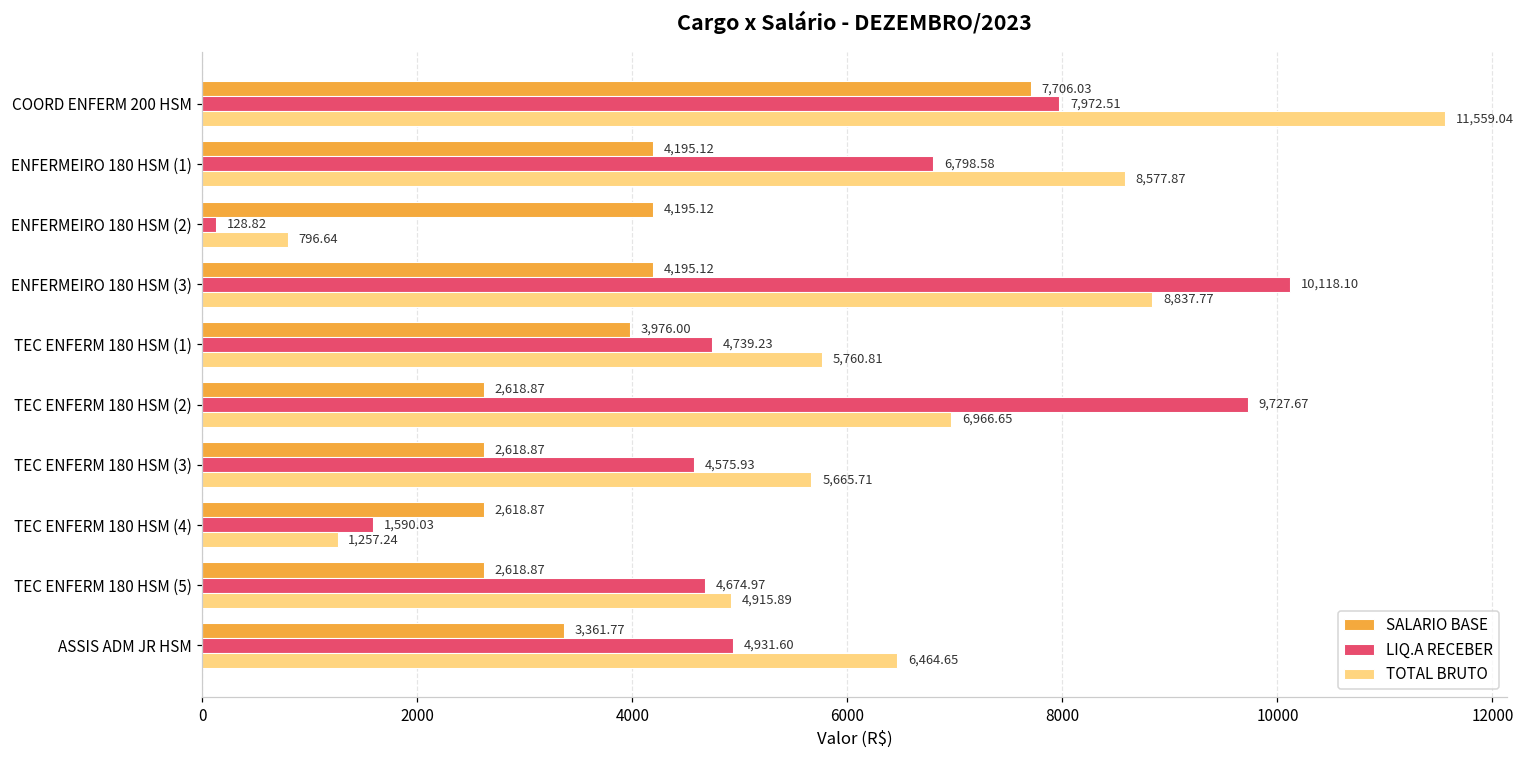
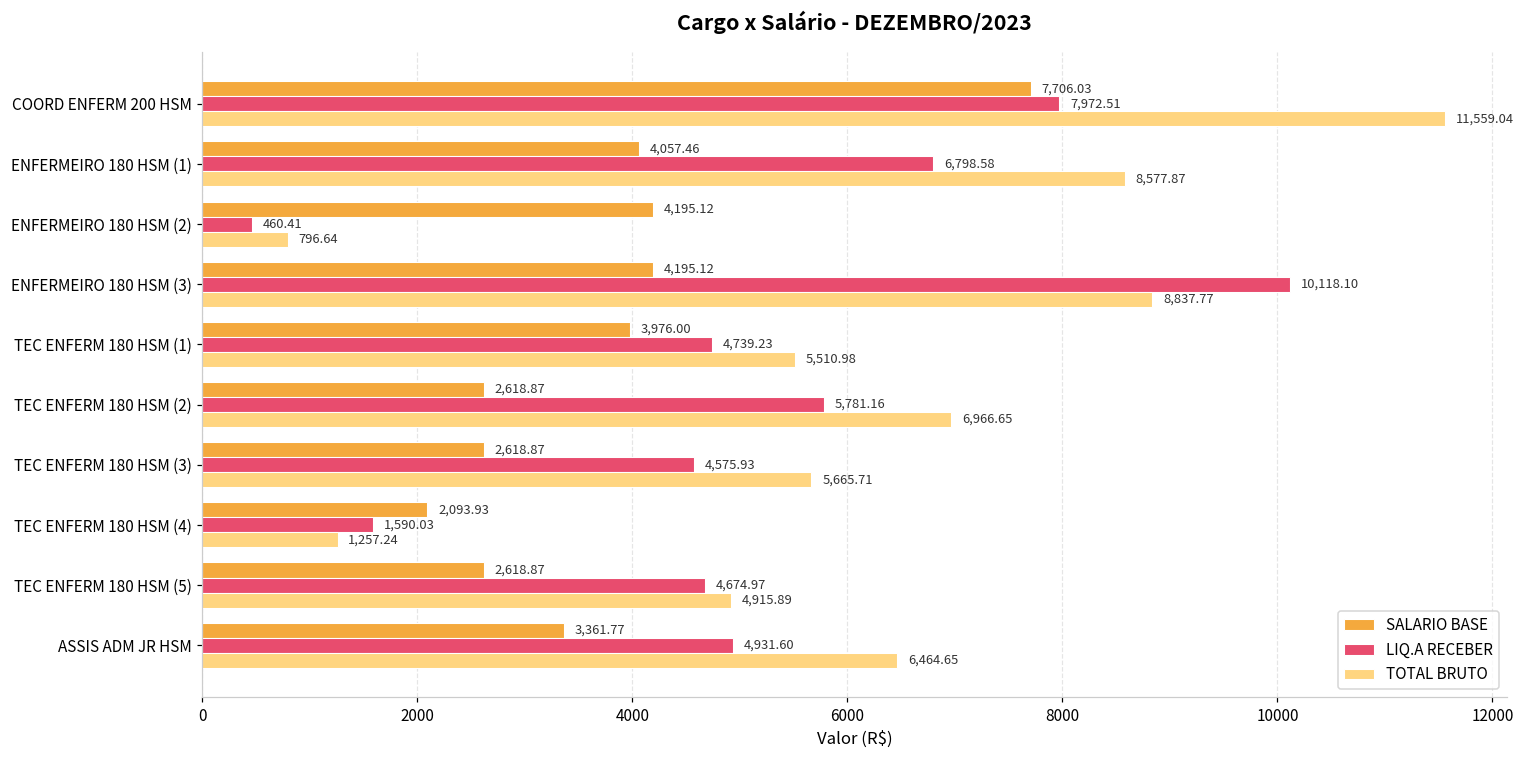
  {
    "SALARIO BASE": {
      "COORD ENFERM 200 HSM": "7,706.03",
-     "ENFERMEIRO 180 HSM (1)": "4,195.12",
+     "ENFERMEIRO 180 HSM (1)": "4,057.46",
      "ENFERMEIRO 180 HSM (2)": "4,195.12",
      "ENFERMEIRO 180 HSM (3)": "4,195.12",
      "TEC ENFERM 180 HSM (1)": "3,976.00",
      "TEC ENFERM 180 HSM (2)": "2,618.87",
      "TEC ENFERM 180 HSM (3)": "2,618.87",
-     "TEC ENFERM 180 HSM (4)": "2,618.87",
+     "TEC ENFERM 180 HSM (4)": "2,093.93",
      "TEC ENFERM 180 HSM (5)": "2,618.87",
      "ASSIS ADM JR HSM": "3,361.77"
    },
    "LIQ.A RECEBER": {
      "COORD ENFERM 200 HSM": "7,972.51",
      "ENFERMEIRO 180 HSM (1)": "6,798.58",
-     "ENFERMEIRO 180 HSM (2)": "128.82",
+     "ENFERMEIRO 180 HSM (2)": "460.41",
      "ENFERMEIRO 180 HSM (3)": "10,118.10",
      "TEC ENFERM 180 HSM (1)": "4,739.23",
-     "TEC ENFERM 180 HSM (2)": "9,727.67",
+     "TEC ENFERM 180 HSM (2)": "5,781.16",
      "TEC ENFERM 180 HSM (3)": "4,575.93",
      "TEC ENFERM 180 HSM (4)": "1,590.03",
      "TEC ENFERM 180 HSM (5)": "4,674.97",
      "ASSIS ADM JR HSM": "4,931.60"
    },
    "TOTAL BRUTO": {
      "COORD ENFERM 200 HSM": "11,559.04",
      "ENFERMEIRO 180 HSM (1)": "8,577.87",
      "ENFERMEIRO 180 HSM (2)": "796.64",
      "ENFERMEIRO 180 HSM (3)": "8,837.77",
-     "TEC ENFERM 180 HSM (1)": "5,760.81",
+     "TEC ENFERM 180 HSM (1)": "5,510.98",
      "TEC ENFERM 180 HSM (2)": "6,966.65",
      "TEC ENFERM 180 HSM (3)": "5,665.71",
      "TEC ENFERM 180 HSM (4)": "1,257.24",
      "TEC ENFERM 180 HSM (5)": "4,915.89",
      "ASSIS ADM JR HSM": "6,464.65"
    }
  }
